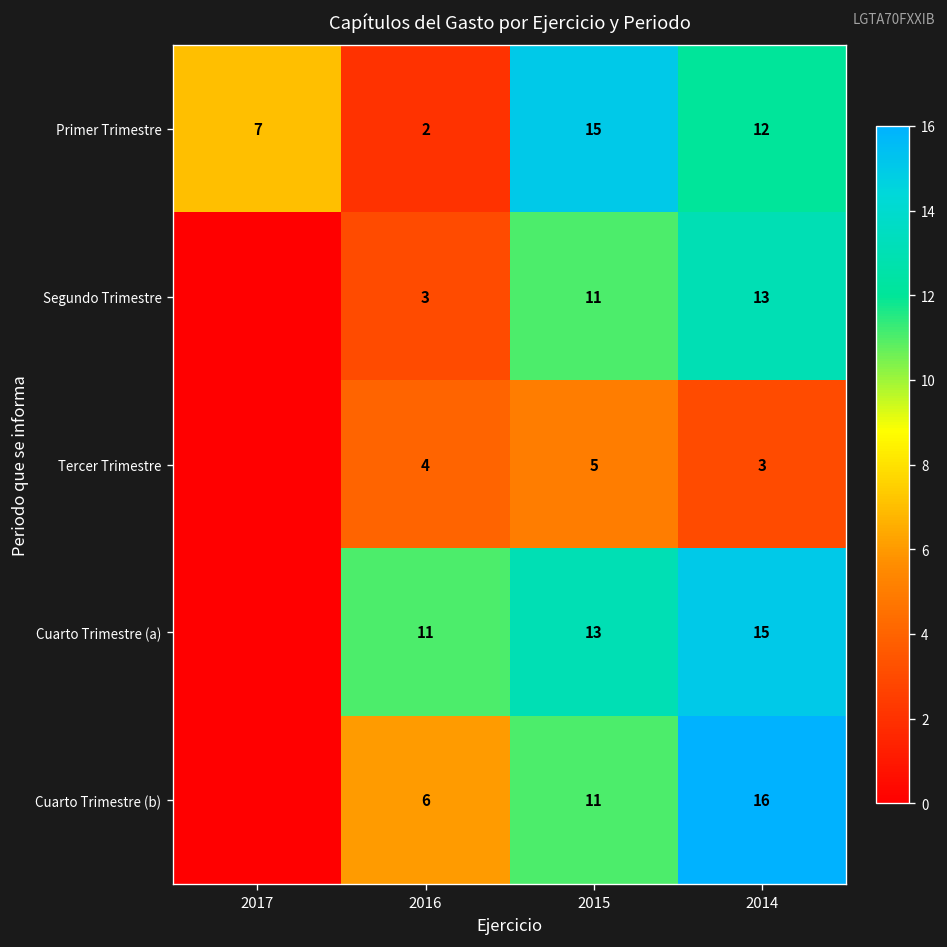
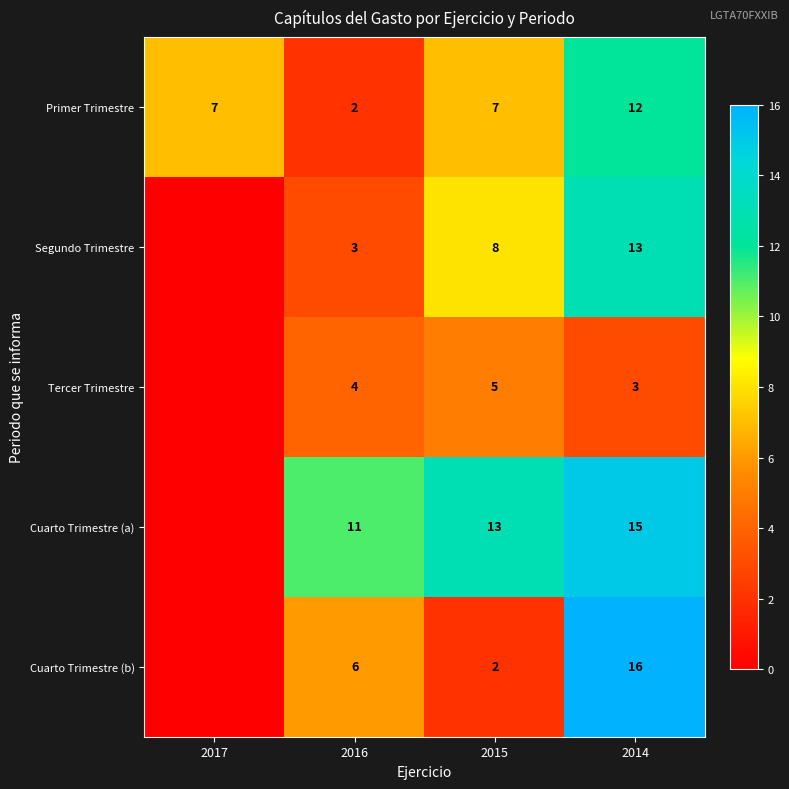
  {
    "Primer Trimestre": {
      "2017": 7,
      "2016": 2,
-     "2015": 15,
+     "2015": 7,
      "2014": 12
    },
    "Segundo Trimestre": {
      "2016": 3,
-     "2015": 11,
+     "2015": 8,
      "2014": 13
    },
    "Tercer Trimestre": {
      "2016": 4,
      "2015": 5,
      "2014": 3
    },
    "Cuarto Trimestre (a)": {
      "2016": 11,
      "2015": 13,
      "2014": 15
    },
    "Cuarto Trimestre (b)": {
      "2016": 6,
-     "2015": 11,
+     "2015": 2,
      "2014": 16
    }
  }
